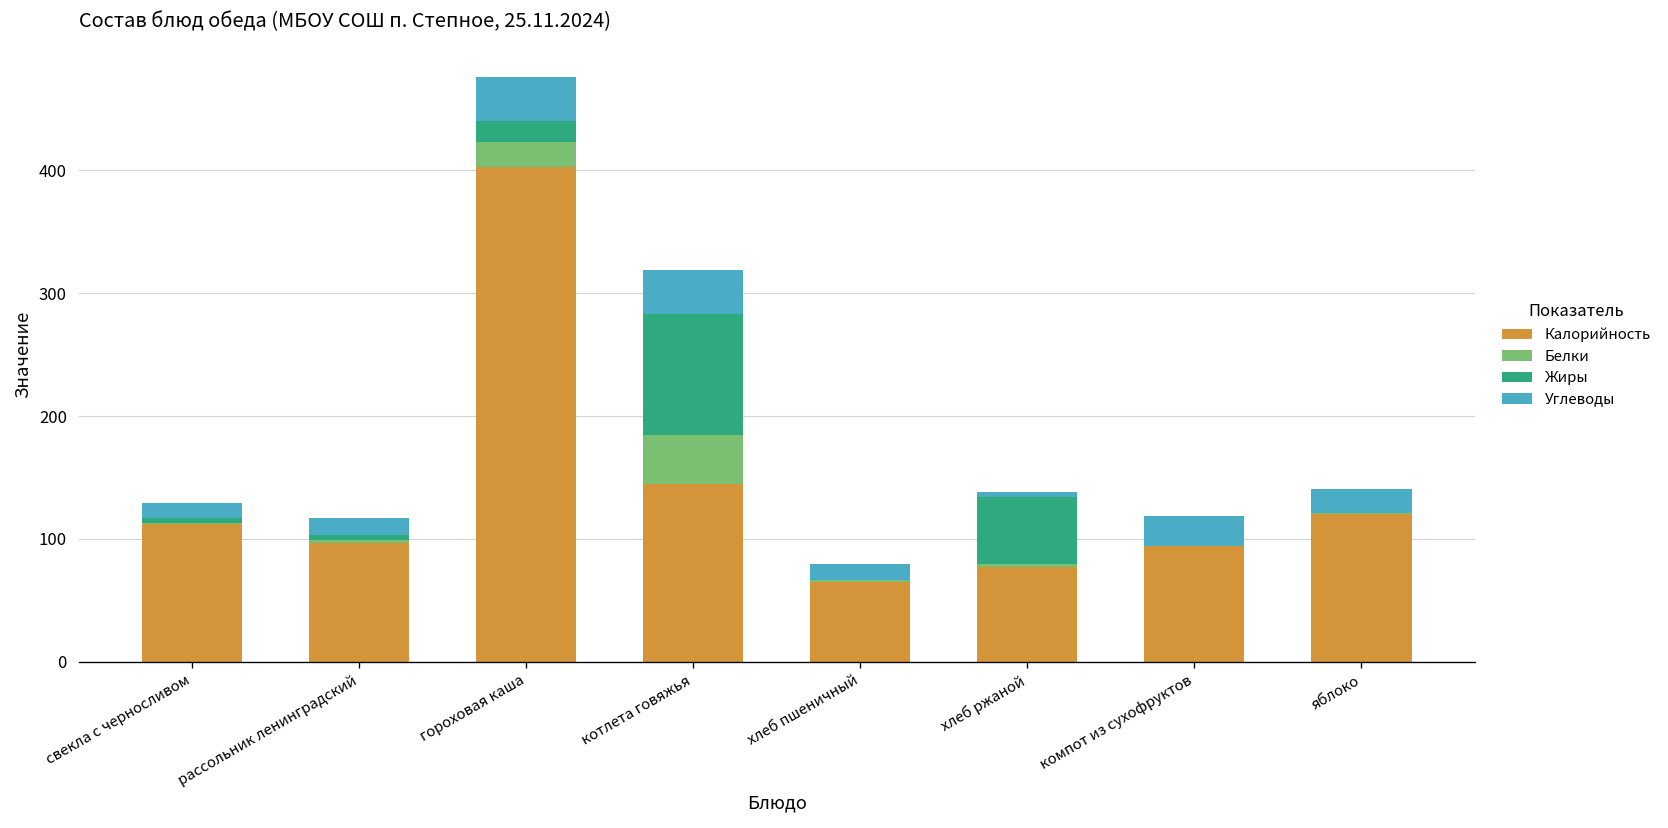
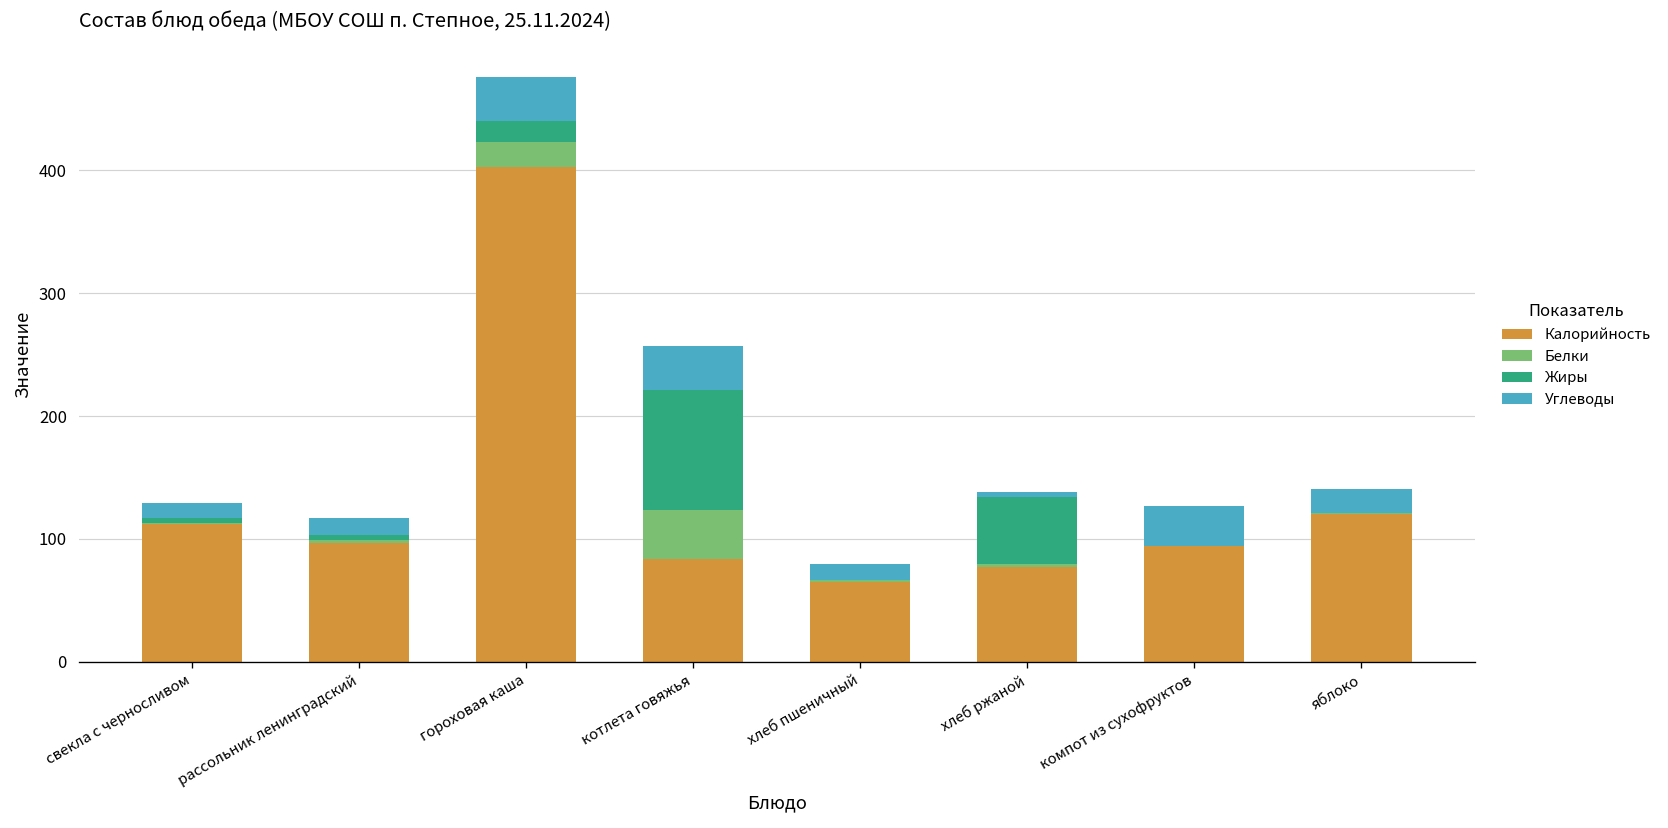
  {
    "Калорийность": {
      "свекла с черносливом": 112,
      "рассольник ленинградский": 97,
      "гороховая каша": 403,
-     "котлета говяжья": 145,
+     "котлета говяжья": 83,
      "хлеб пшеничный": 65,
      "хлеб ржаной": 77,
      "компот из сухофруктов": 94,
      "яблоко": 120
    },
    "Белки": {
      "гороховая каша": 20,
      "котлета говяжья": 40,
      "хлеб ржаной": 3,
      "компот из сухофруктов": 0
    },
    "Жиры": {
      "свекла с черносливом": 4,
      "рассольник ленинградский": 4,
      "гороховая каша": 17,
      "котлета говяжья": 98,
      "хлеб пшеничный": 0,
      "хлеб ржаной": 54,
      "компот из сухофруктов": 0,
      "яблоко": 0
    },
    "Углеводы": {
      "свекла с черносливом": 12,
      "рассольник ленинградский": 14,
      "гороховая каша": 36,
      "котлета говяжья": 36,
      "хлеб пшеничный": 13,
      "хлеб ржаной": 4,
-     "компот из сухофруктов": 25,
+     "компот из сухофруктов": 33,
      "яблоко": 20
    }
  }
